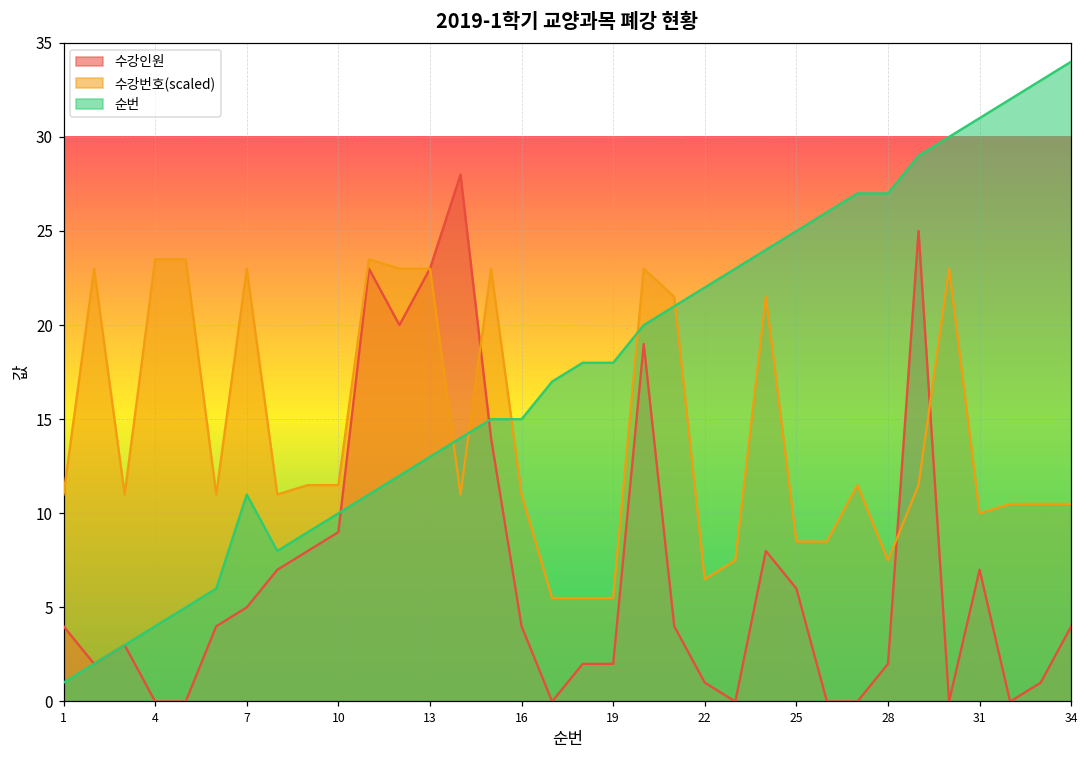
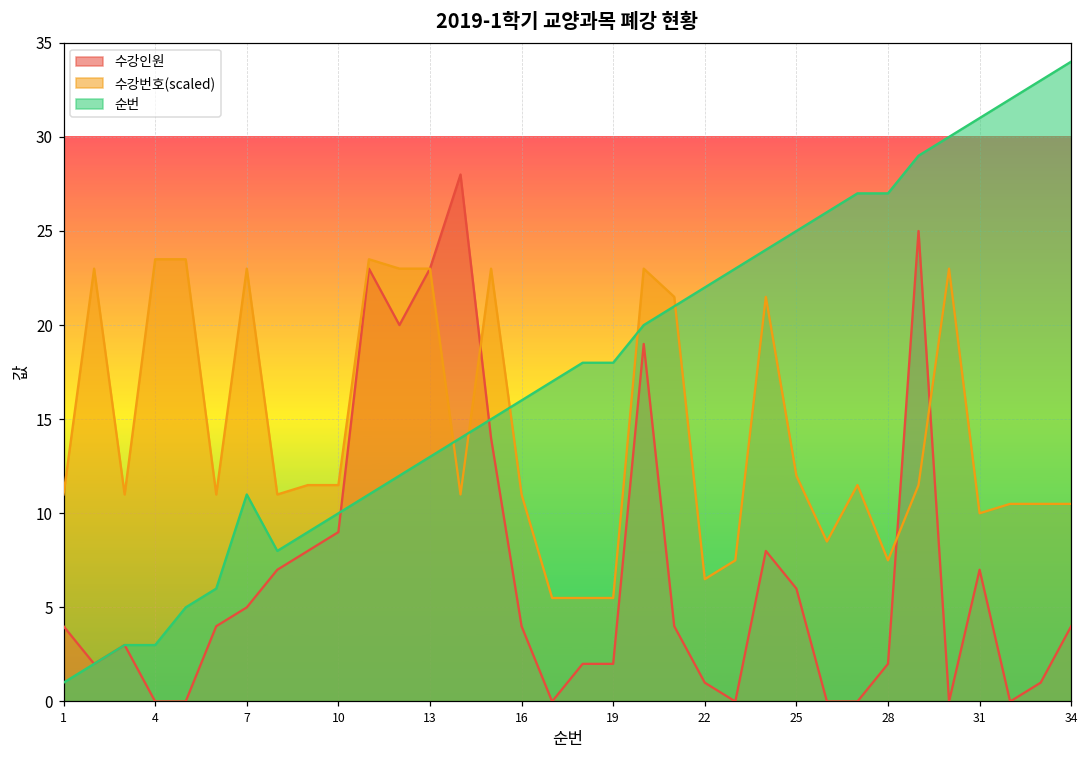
  {
    "수강인원": {
      "1": 4.0,
      "4": 0.0,
      "7": 5.0,
      "10": 9.0,
      "16": 4.0,
      "19": 2.0,
      "22": 1.0,
      "25": 6.0,
      "28": 2.0,
      "31": 7.0,
      "34": 4.0
    },
    "수강번호(scaled)": {
      "1": 11.0,
      "4": 23.5,
      "7": 23.0,
      "10": 11.5,
      "16": 11.0,
      "19": 5.5,
      "22": 6.5,
-     "25": 8.5,
+     "25": 12.0,
      "28": 7.5,
      "31": 10.0,
      "34": 10.5
    },
    "순번": {
      "1": 1,
-     "4": 4,
+     "4": 3,
      "7": 11,
      "10": 10,
      "13": 13,
-     "16": 15,
+     "16": 16,
      "19": 18,
      "22": 22,
      "25": 25,
      "28": 27,
      "31": 31,
      "34": 34
    }
  }
